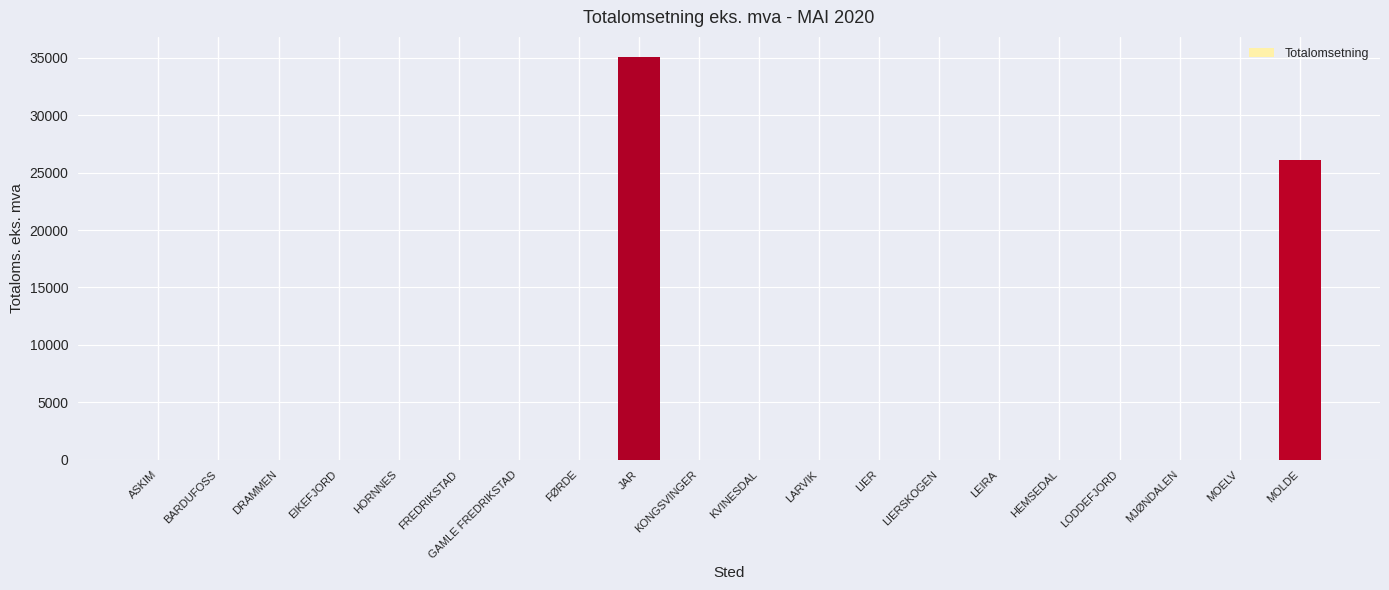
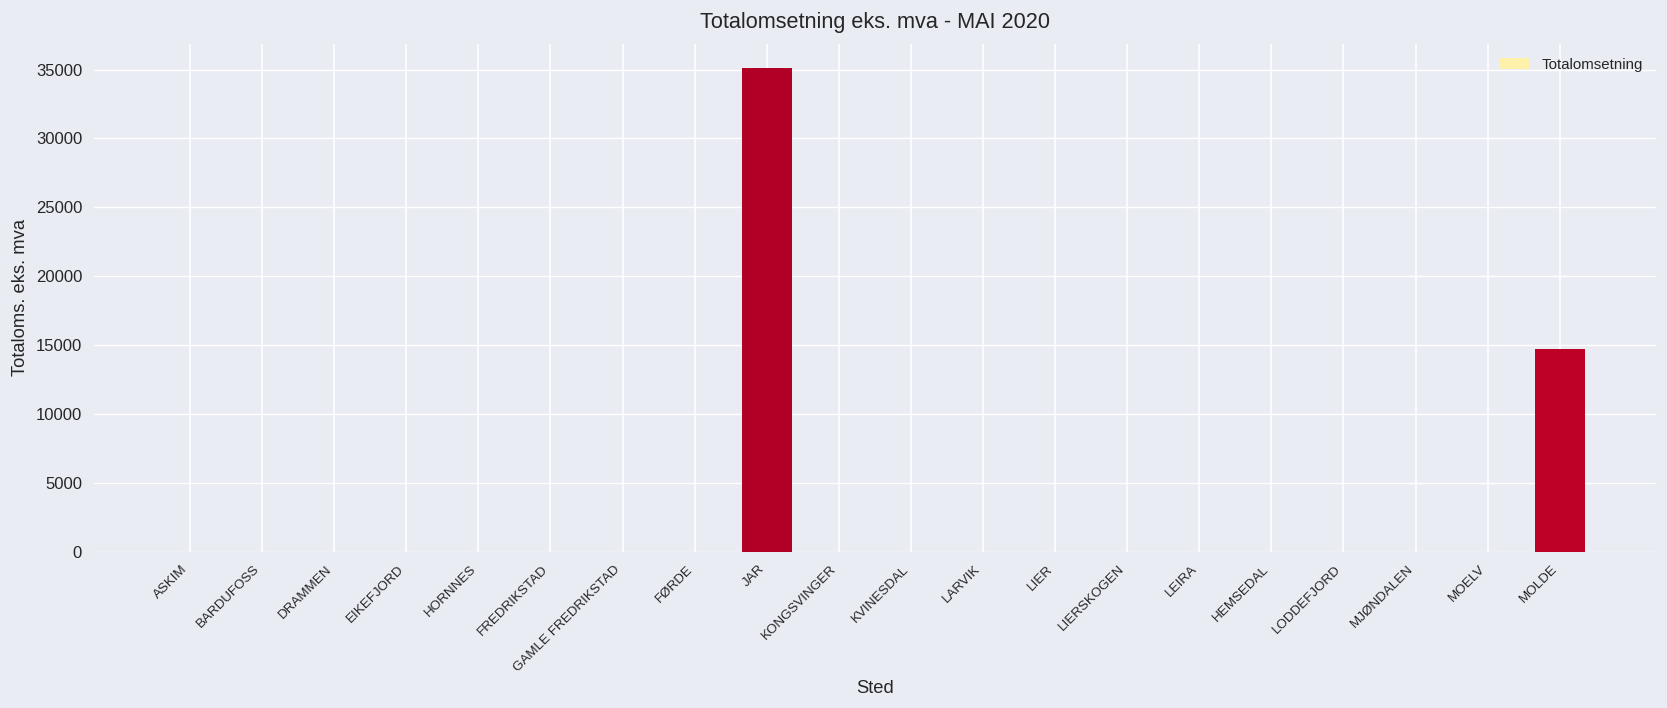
  {
    "ASKIM": 0,
    "BARDUFOSS": 0,
    "DRAMMEN": 0,
    "EIKEFJORD": 0,
    "HORNNES": 0,
    "FREDRIKSTAD": 0,
    "GAMLE FREDRIKSTAD": 0,
    "FØRDE": 0,
    "JAR": 35100,
    "KONGSVINGER": 0,
    "KVINESDAL": 0,
    "LARVIK": 0,
    "LIER": 0,
    "LIERSKOGEN": 0,
    "LEIRA": 0,
    "HEMSEDAL": 0,
    "LODDEFJORD": 0,
    "MJØNDALEN": 0,
    "MOELV": 0,
-   "MOLDE": 26200
+   "MOLDE": 14700
  }
